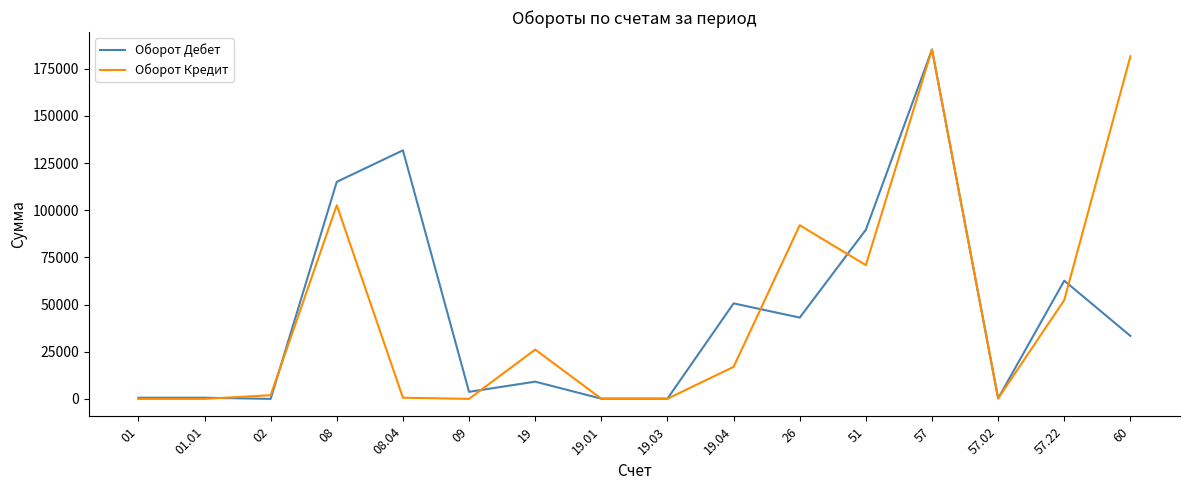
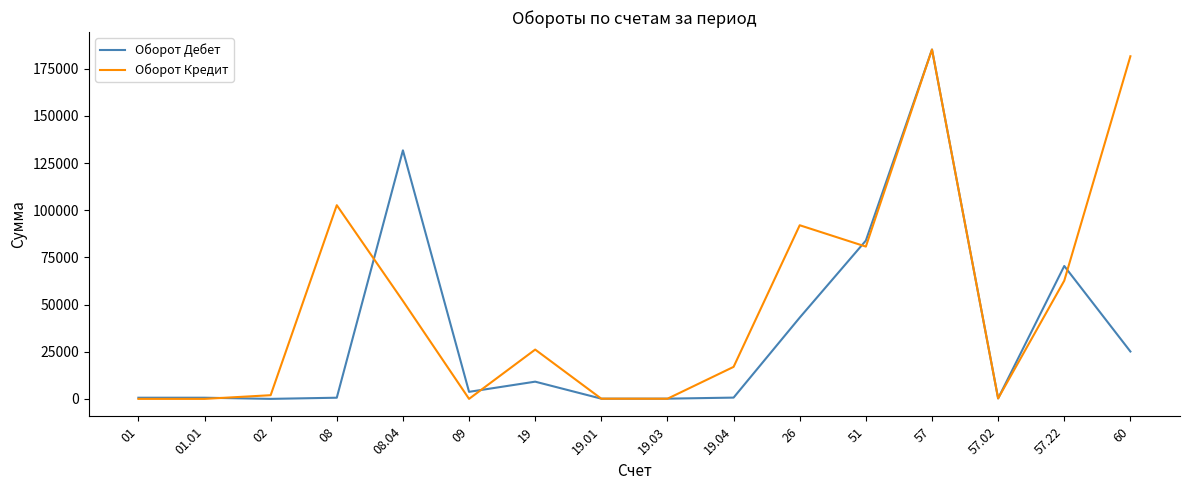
  {
    "Оборот Дебет": {
      "02": 0,
-     "08": 115000,
+     "08": 1000,
      "08.04": 132000,
      "09": 4000,
      "19": 9000,
-     "19.04": 51000,
+     "19.04": 1000,
      "26": 43000,
-     "51": 90000,
-     "57.22": 63000,
-     "60": 33000
+     "51": 84000,
+     "57.22": 70000,
+     "60": 25000
    },
    "Оборот Кредит": {
      "02": 2000,
      "08": 103000,
-     "08.04": 1000,
+     "08.04": 52000,
      "09": 0,
      "19": 26000,
      "19.04": 17000,
      "26": 92000,
-     "51": 71000,
-     "57.22": 52000,
+     "51": 81000,
+     "57.22": 63000,
      "60": 182000
    }
  }
